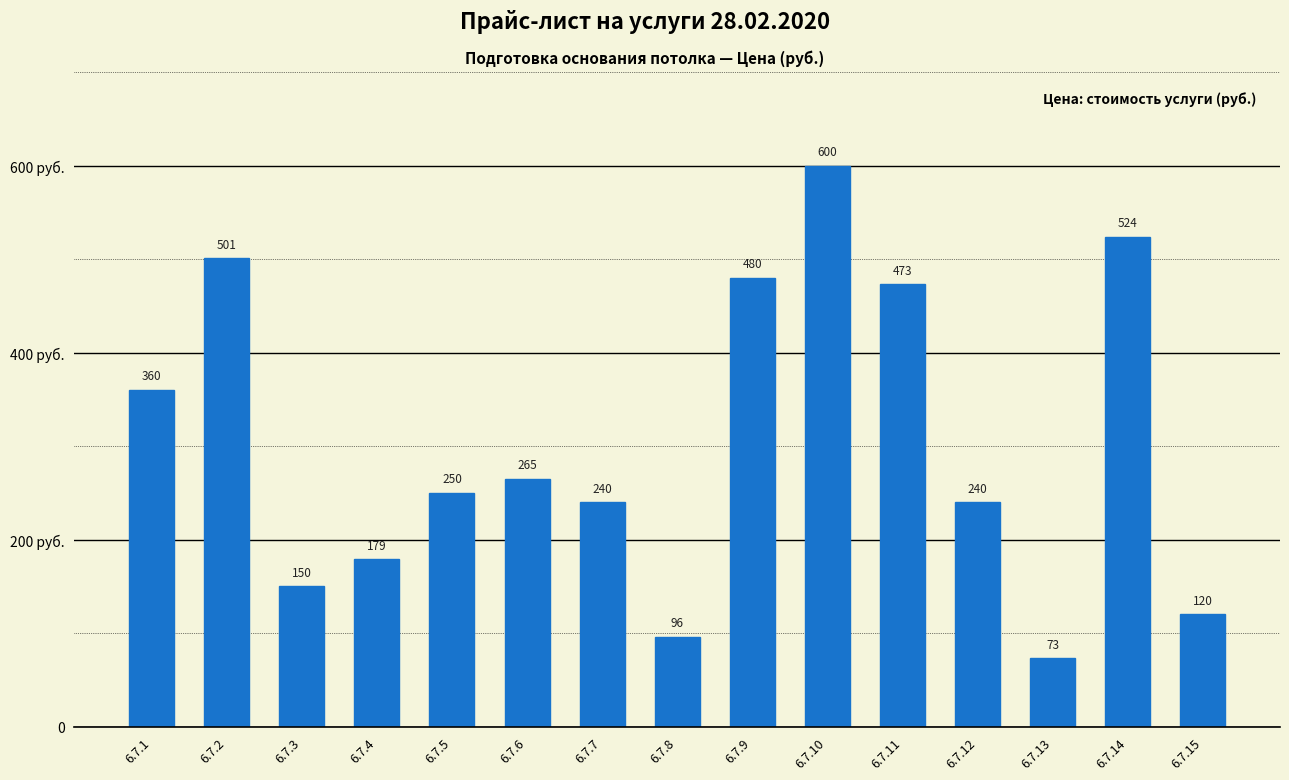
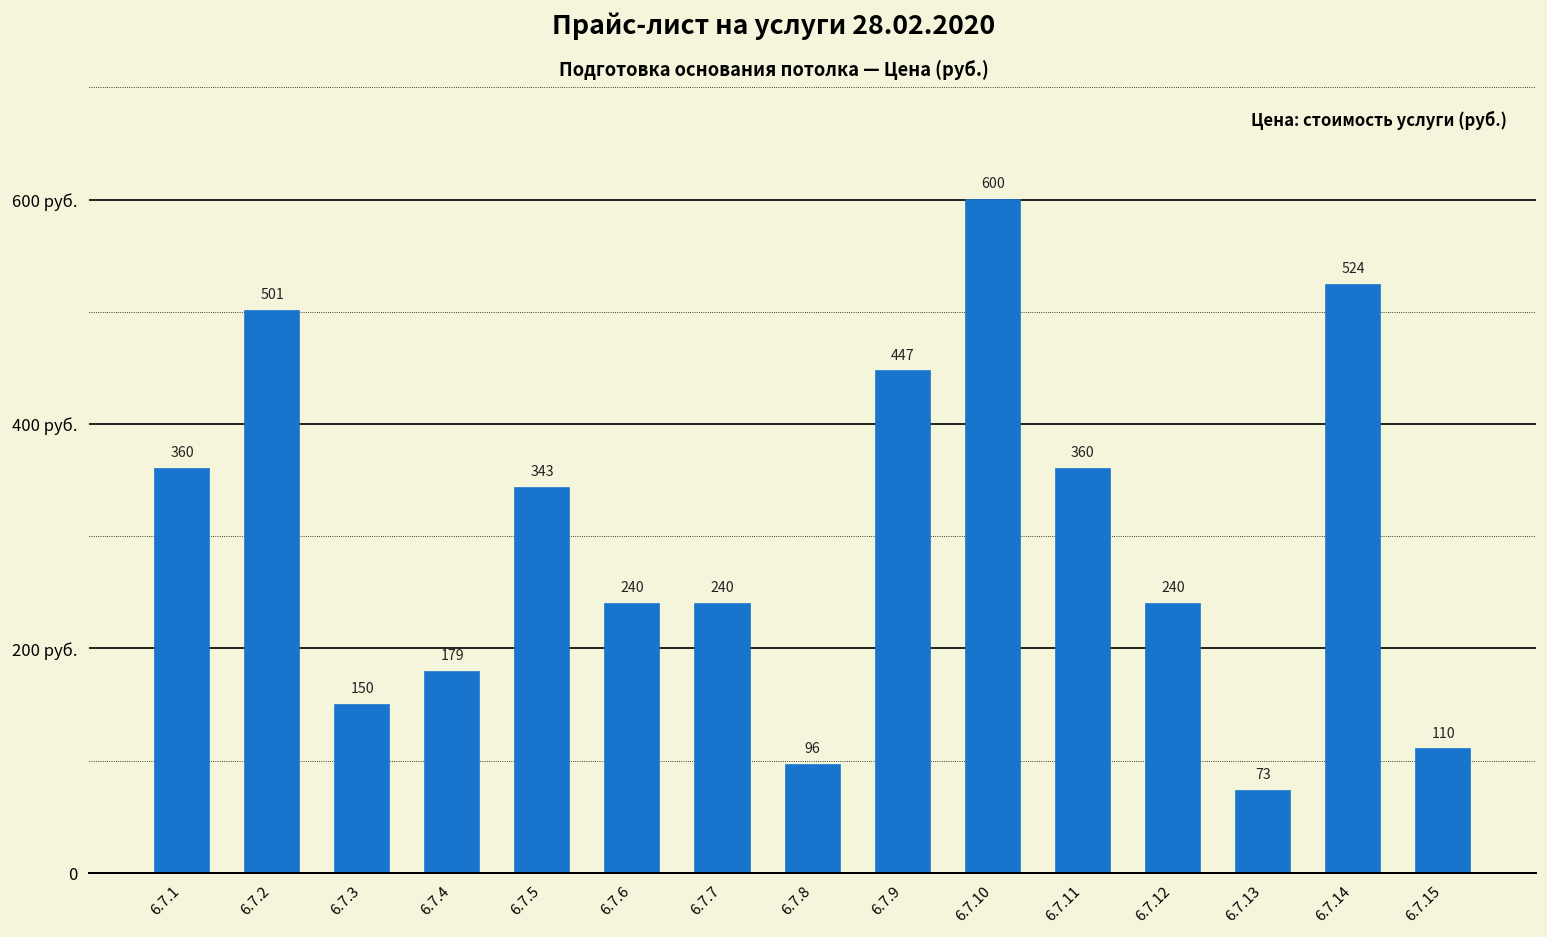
  {
    "6.7.1": 360,
    "6.7.2": 501,
    "6.7.3": 150,
    "6.7.4": 179,
-   "6.7.5": 250,
-   "6.7.6": 265,
+   "6.7.5": 343,
+   "6.7.6": 240,
    "6.7.7": 240,
    "6.7.8": 96,
-   "6.7.9": 480,
+   "6.7.9": 447,
    "6.7.10": 600,
-   "6.7.11": 473,
+   "6.7.11": 360,
    "6.7.12": 240,
    "6.7.13": 73,
    "6.7.14": 524,
-   "6.7.15": 120
+   "6.7.15": 110
  }
